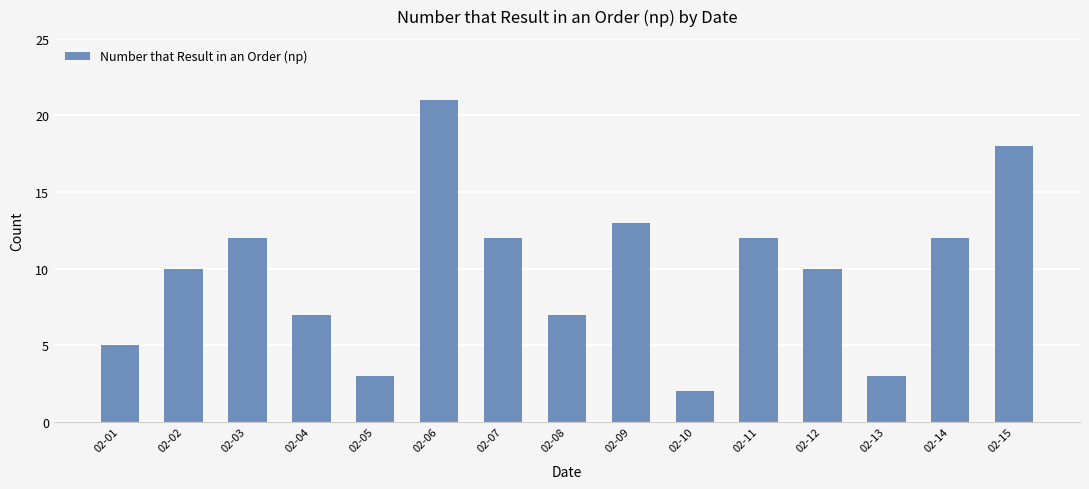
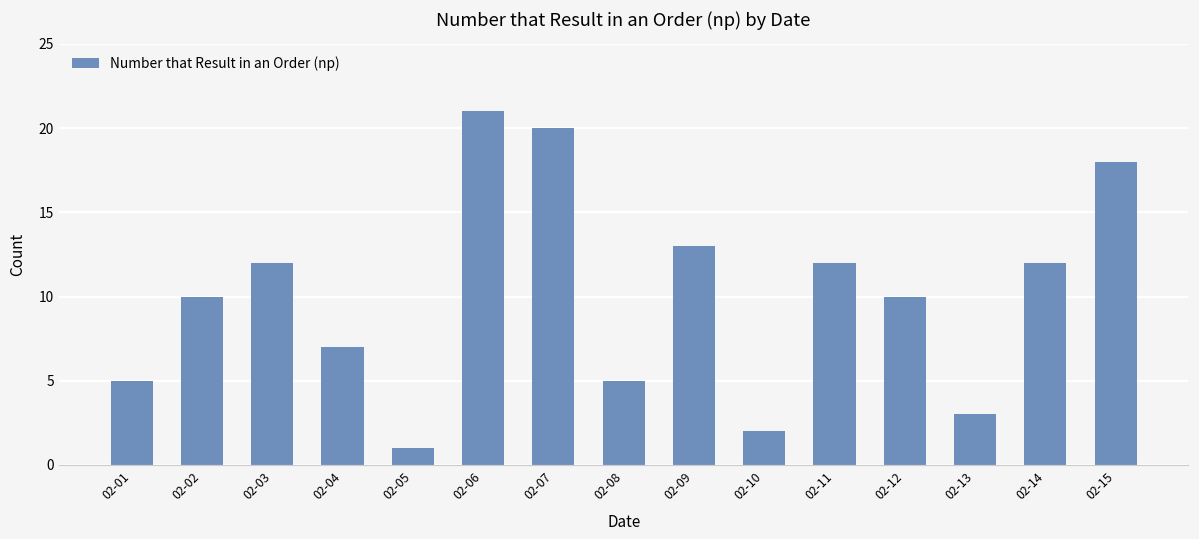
  {
    "02-01": 5,
    "02-02": 10,
    "02-03": 12,
    "02-04": 7,
-   "02-05": 3,
+   "02-05": 1,
    "02-06": 21,
-   "02-07": 12,
-   "02-08": 7,
+   "02-07": 20,
+   "02-08": 5,
    "02-09": 13,
    "02-10": 2,
    "02-11": 12,
    "02-12": 10,
    "02-13": 3,
    "02-14": 12,
    "02-15": 18
  }
